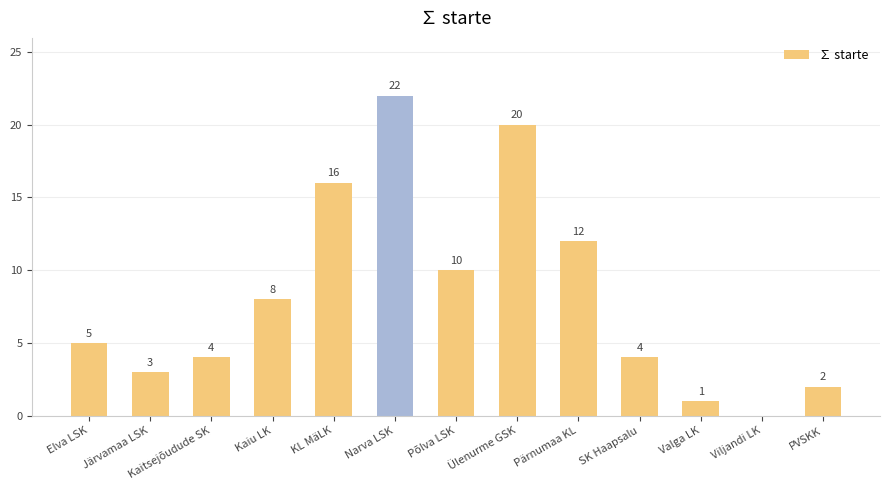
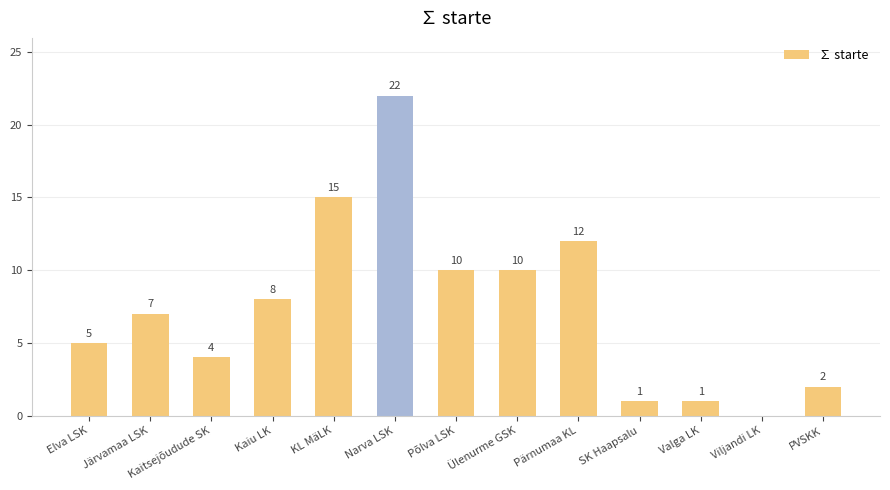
  {
    "Elva LSK": 5,
-   "Järvamaa LSK": 3,
+   "Järvamaa LSK": 7,
    "Kaitsejõudude SK": 4,
    "Kaiu LK": 8,
-   "KL MäLK": 16,
+   "KL MäLK": 15,
    "Narva LSK": 22,
    "Põlva LSK": 10,
-   "Ülenurme GSK": 20,
+   "Ülenurme GSK": 10,
    "Pärnumaa KL": 12,
-   "SK Haapsalu": 4,
+   "SK Haapsalu": 1,
    "Valga LK": 1,
    "PVSKK": 2
  }
